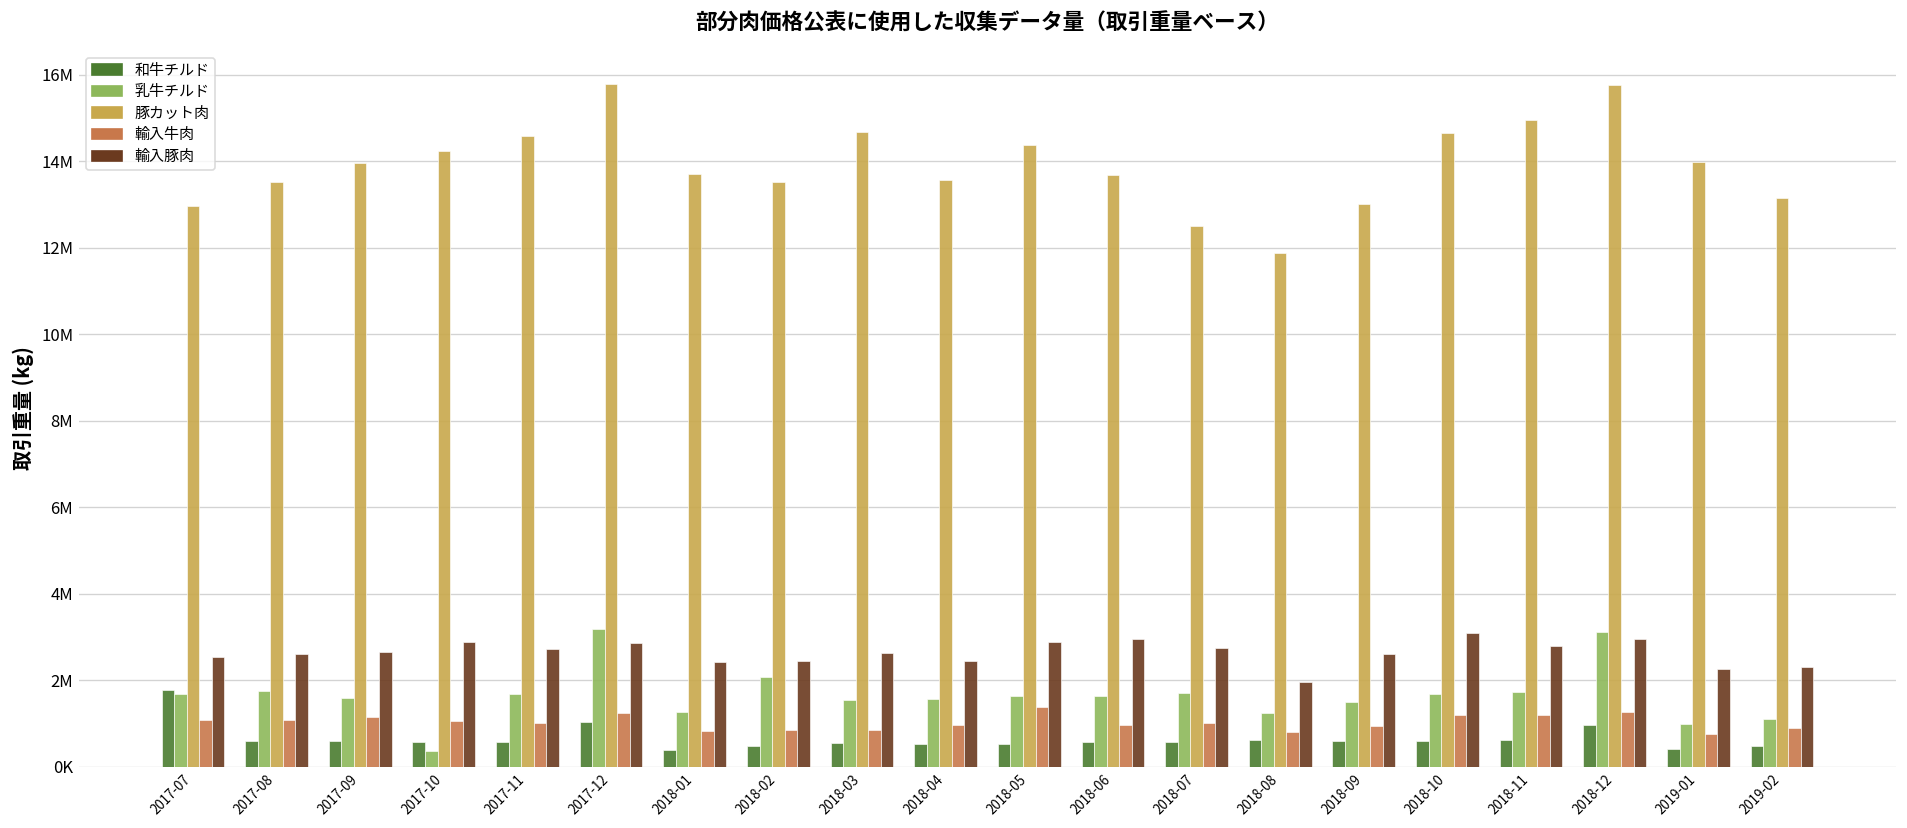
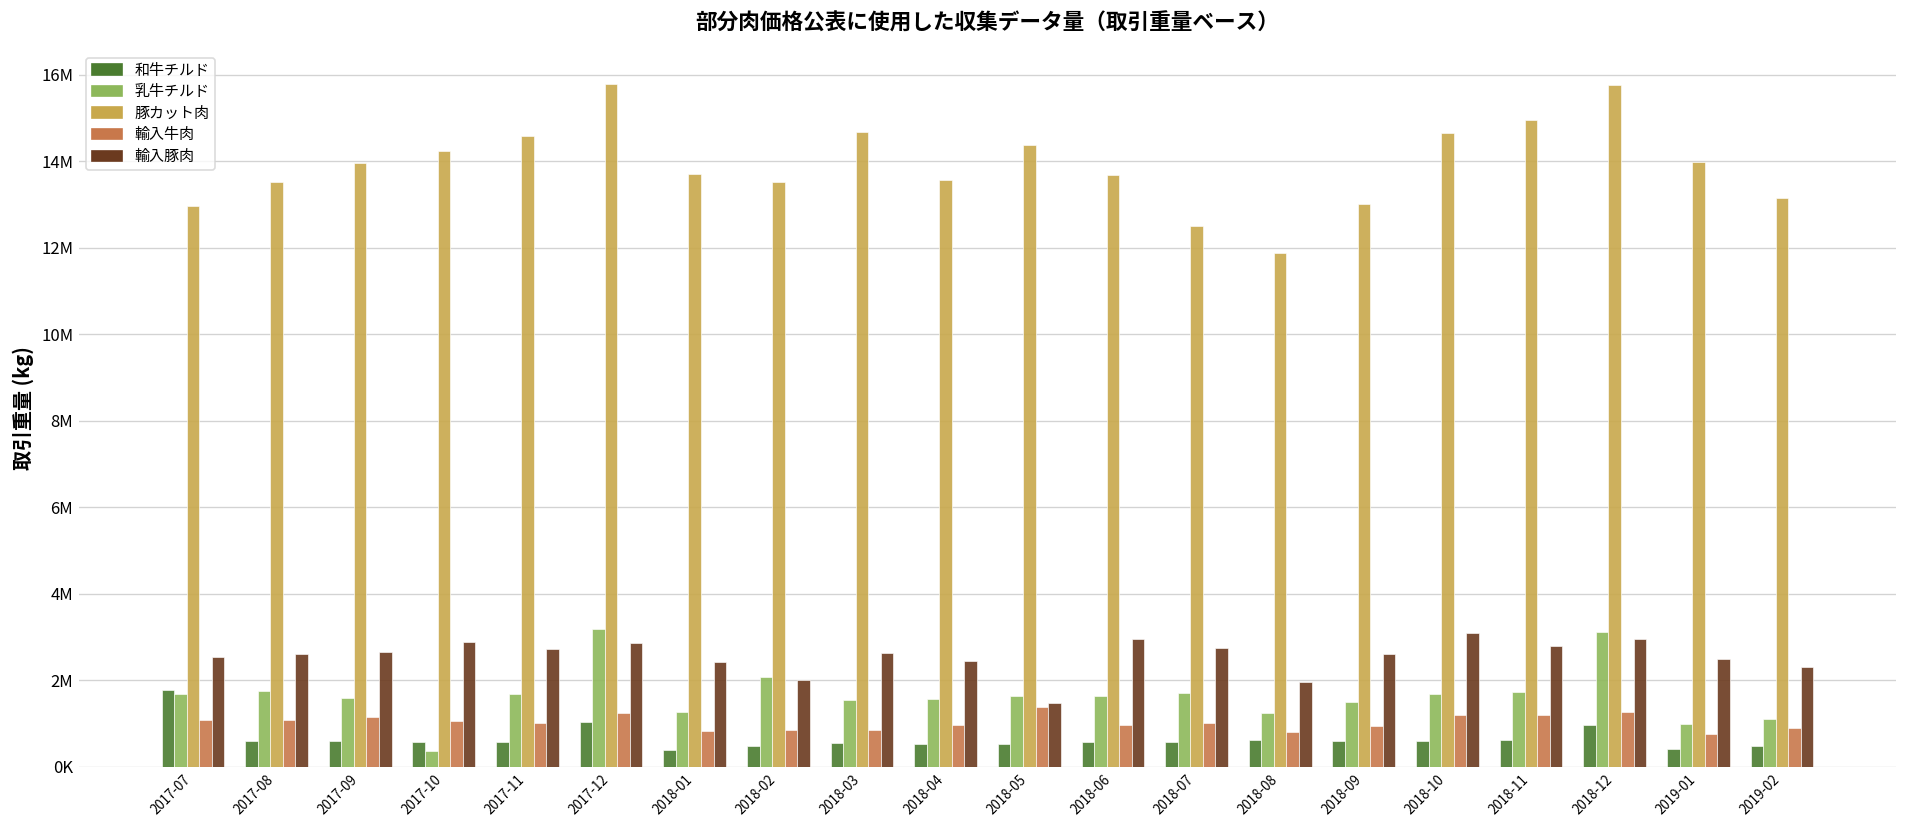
  {
    "和牛チルド": {
      "2017-07": 1800000,
      "2017-08": 600000,
      "2017-09": 600000,
      "2017-10": 600000,
      "2017-11": 600000,
      "2017-12": 1000000,
      "2018-01": 400000,
      "2018-02": 500000,
      "2018-03": 500000,
      "2018-04": 500000,
      "2018-05": 500000,
      "2018-06": 600000,
      "2018-07": 600000,
      "2018-08": 600000,
      "2018-09": 600000,
      "2018-10": 600000,
      "2018-11": 600000,
      "2018-12": 1000000,
      "2019-01": 400000,
      "2019-02": 500000
    },
    "乳牛チルド": {
      "2017-07": 1700000,
      "2017-08": 1700000,
      "2017-09": 1600000,
      "2017-10": 400000,
      "2017-11": 1700000,
      "2017-12": 3200000,
      "2018-01": 1300000,
      "2018-02": 2100000,
      "2018-03": 1500000,
      "2018-04": 1600000,
      "2018-05": 1600000,
      "2018-06": 1600000,
      "2018-07": 1700000,
      "2018-08": 1200000,
      "2018-09": 1500000,
      "2018-10": 1700000,
      "2018-11": 1700000,
      "2018-12": 3100000,
      "2019-01": 1000000,
      "2019-02": 1100000
    },
    "輸入豚肉": {
      "2017-07": 2500000,
      "2017-08": 2600000,
      "2017-09": 2700000,
      "2017-10": 2900000,
      "2017-11": 2700000,
      "2017-12": 2900000,
      "2018-01": 2400000,
-     "2018-02": 2400000,
+     "2018-02": 2000000,
      "2018-03": 2600000,
      "2018-04": 2500000,
-     "2018-05": 2900000,
+     "2018-05": 1500000,
      "2018-06": 3000000,
      "2018-07": 2800000,
      "2018-08": 2000000,
      "2018-09": 2600000,
      "2018-10": 3100000,
      "2018-11": 2800000,
      "2018-12": 3000000,
-     "2019-01": 2300000,
+     "2019-01": 2500000,
      "2019-02": 2300000
    }
  }
